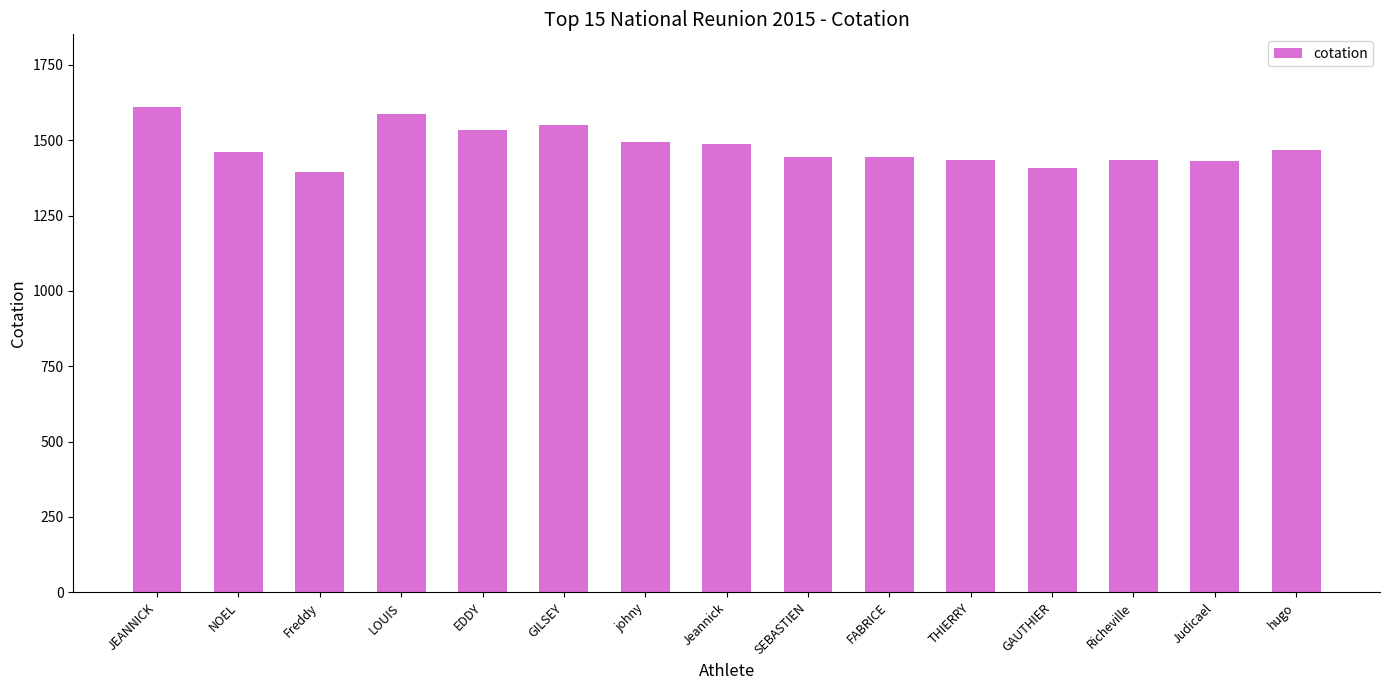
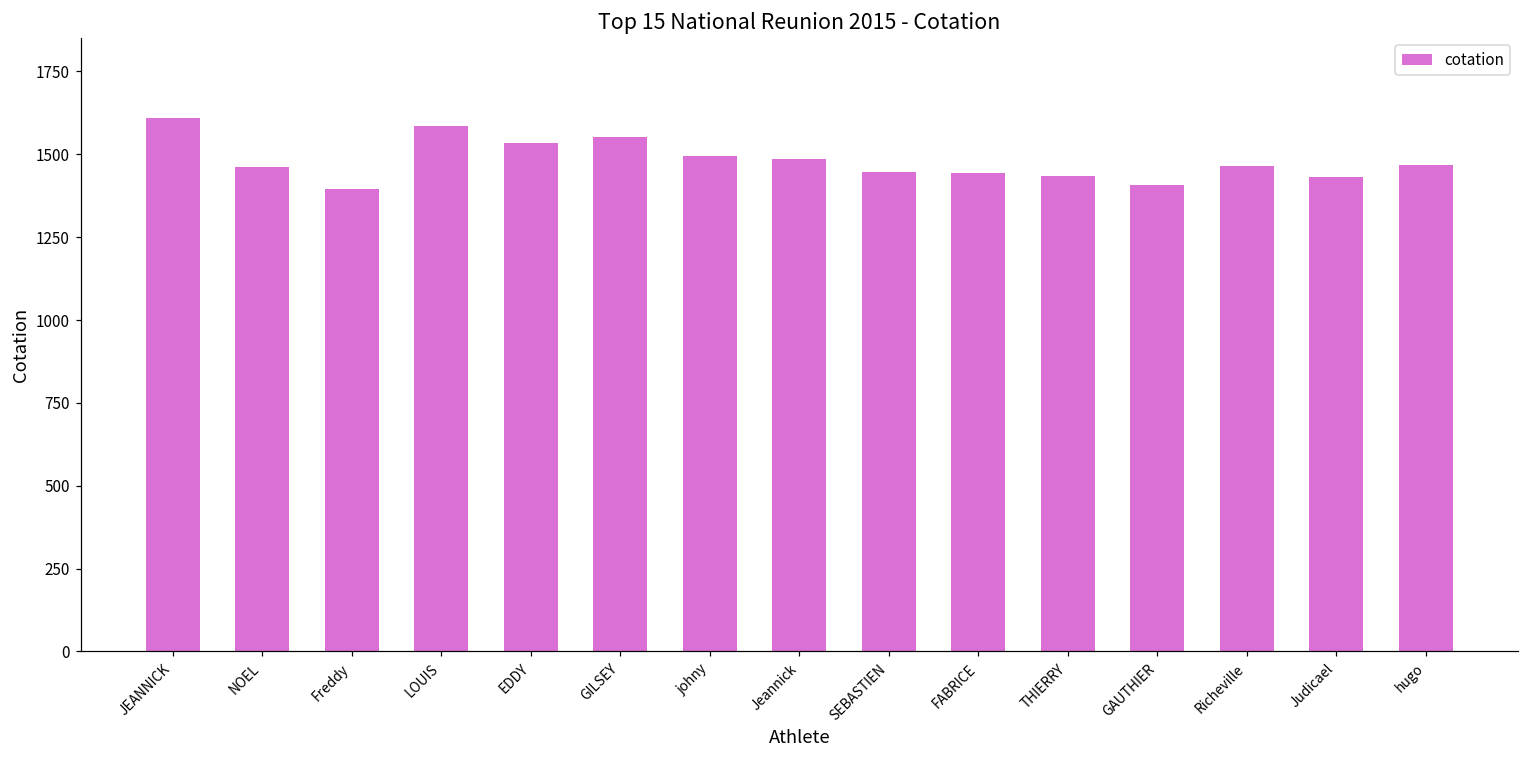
  {
    "JEANNICK": 1610,
    "NOEL": 1460,
    "Freddy": 1400,
    "LOUIS": 1590,
    "EDDY": 1530,
    "GILSEY": 1550,
    "johny": 1500,
    "Jeannick": 1490,
    "SEBASTIEN": 1450,
    "FABRICE": 1440,
    "THIERRY": 1440,
    "GAUTHIER": 1410,
-   "Richeville": 1430,
+   "Richeville": 1470,
    "Judicael": 1430,
    "hugo": 1470
  }
